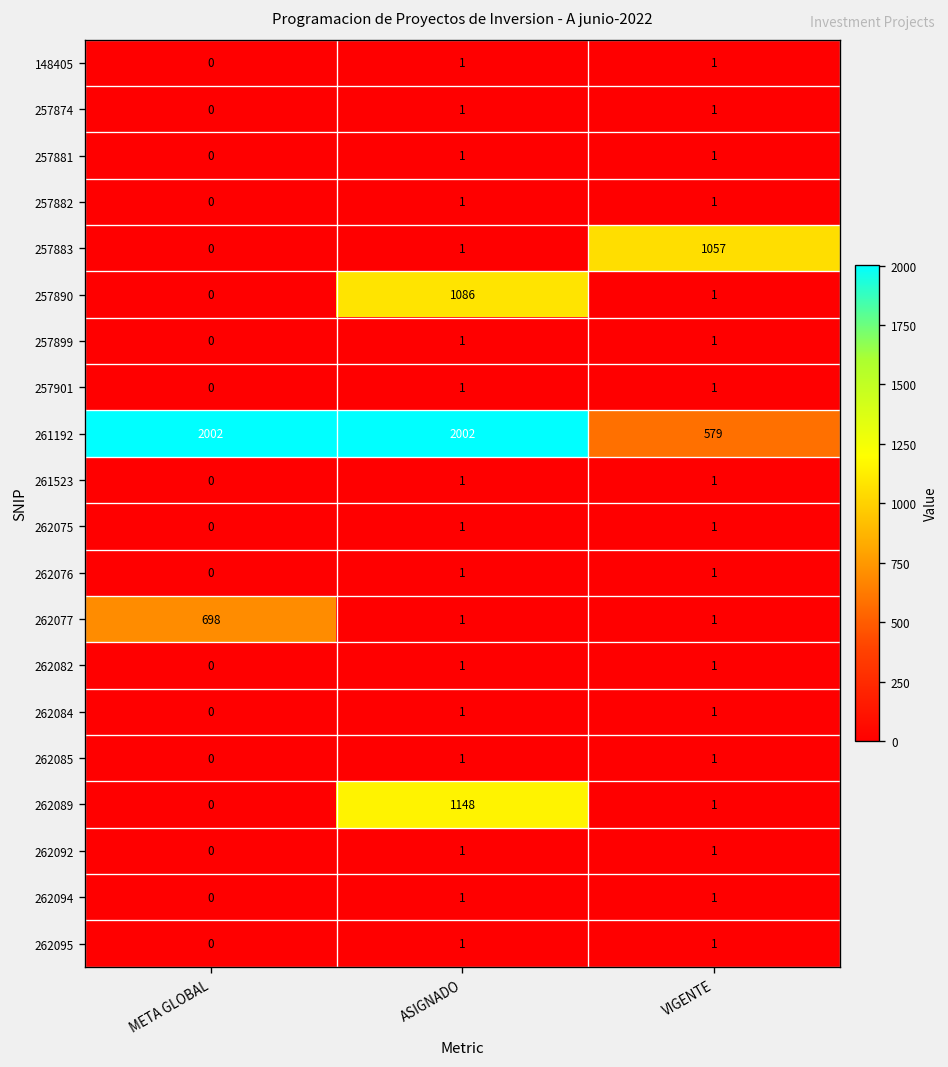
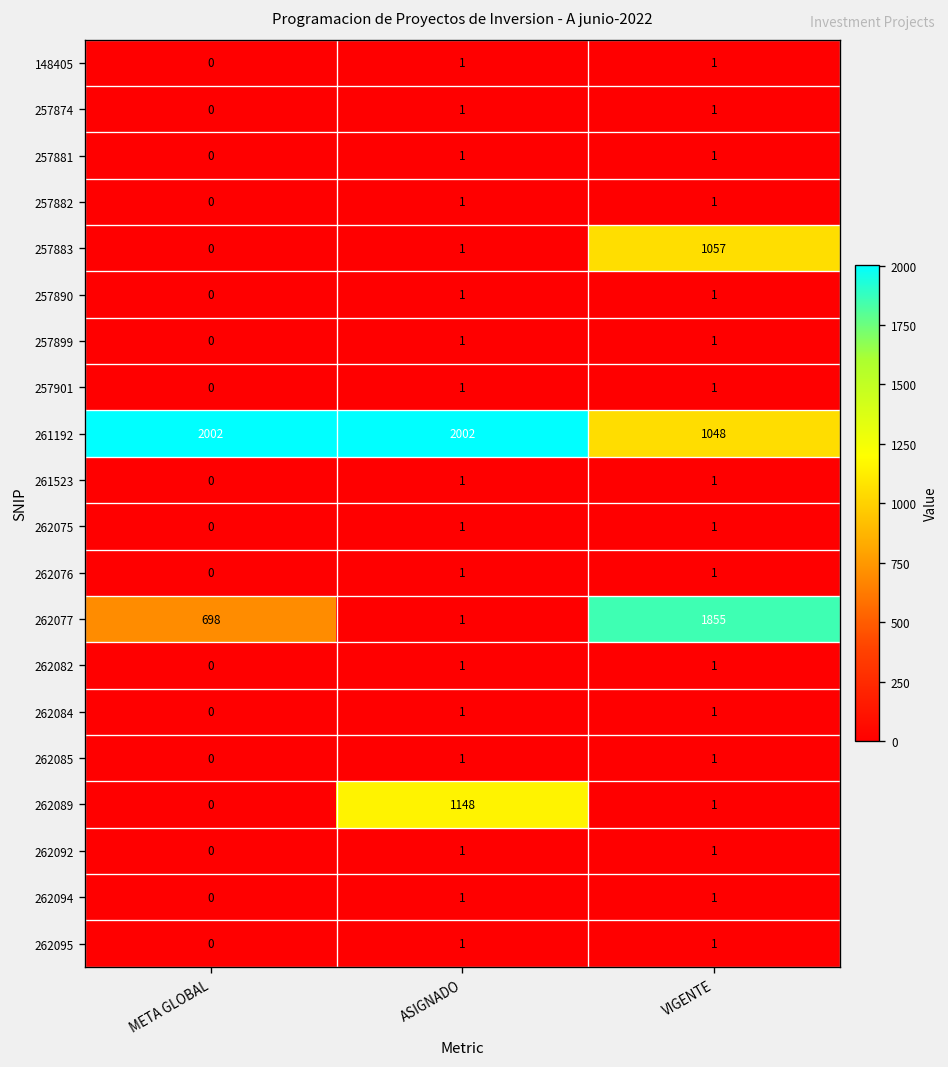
  {
    "148405": {
      "META GLOBAL": 0,
      "ASIGNADO": 1,
      "VIGENTE": 1
    },
    "257874": {
      "META GLOBAL": 0,
      "ASIGNADO": 1,
      "VIGENTE": 1
    },
    "257881": {
      "META GLOBAL": 0,
      "ASIGNADO": 1,
      "VIGENTE": 1
    },
    "257882": {
      "META GLOBAL": 0,
      "ASIGNADO": 1,
      "VIGENTE": 1
    },
    "257883": {
      "META GLOBAL": 0,
      "ASIGNADO": 1,
      "VIGENTE": 1057
    },
    "257890": {
      "META GLOBAL": 0,
-     "ASIGNADO": 1086,
+     "ASIGNADO": 1,
      "VIGENTE": 1
    },
    "257899": {
      "META GLOBAL": 0,
      "ASIGNADO": 1,
      "VIGENTE": 1
    },
    "257901": {
      "META GLOBAL": 0,
      "ASIGNADO": 1,
      "VIGENTE": 1
    },
    "261192": {
      "META GLOBAL": 2002,
      "ASIGNADO": 2002,
-     "VIGENTE": 579
+     "VIGENTE": 1048
    },
    "261523": {
      "META GLOBAL": 0,
      "ASIGNADO": 1,
      "VIGENTE": 1
    },
    "262075": {
      "META GLOBAL": 0,
      "ASIGNADO": 1,
      "VIGENTE": 1
    },
    "262076": {
      "META GLOBAL": 0,
      "ASIGNADO": 1,
      "VIGENTE": 1
    },
    "262077": {
      "META GLOBAL": 698,
      "ASIGNADO": 1,
-     "VIGENTE": 1
+     "VIGENTE": 1855
    },
    "262082": {
      "META GLOBAL": 0,
      "ASIGNADO": 1,
      "VIGENTE": 1
    },
    "262084": {
      "META GLOBAL": 0,
      "ASIGNADO": 1,
      "VIGENTE": 1
    },
    "262085": {
      "META GLOBAL": 0,
      "ASIGNADO": 1,
      "VIGENTE": 1
    },
    "262089": {
      "META GLOBAL": 0,
      "ASIGNADO": 1148,
      "VIGENTE": 1
    },
    "262092": {
      "META GLOBAL": 0,
      "ASIGNADO": 1,
      "VIGENTE": 1
    },
    "262094": {
      "META GLOBAL": 0,
      "ASIGNADO": 1,
      "VIGENTE": 1
    },
    "262095": {
      "META GLOBAL": 0,
      "ASIGNADO": 1,
      "VIGENTE": 1
    }
  }
